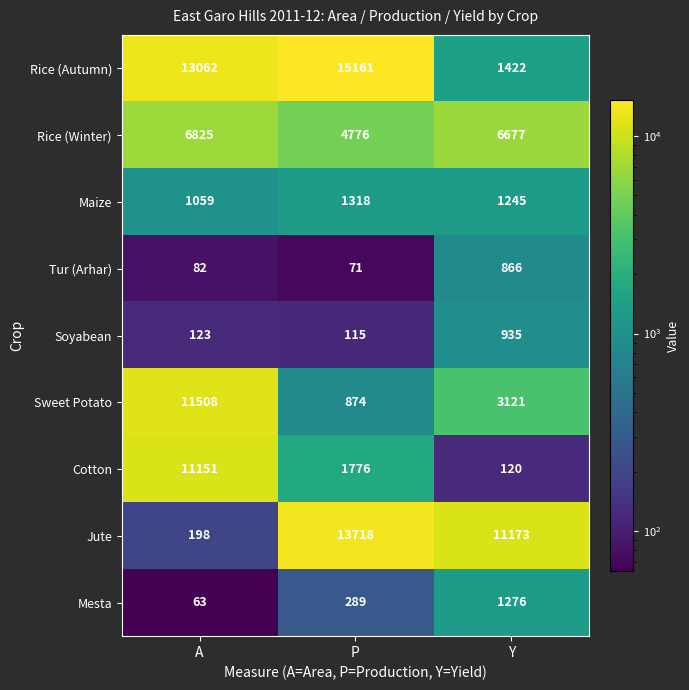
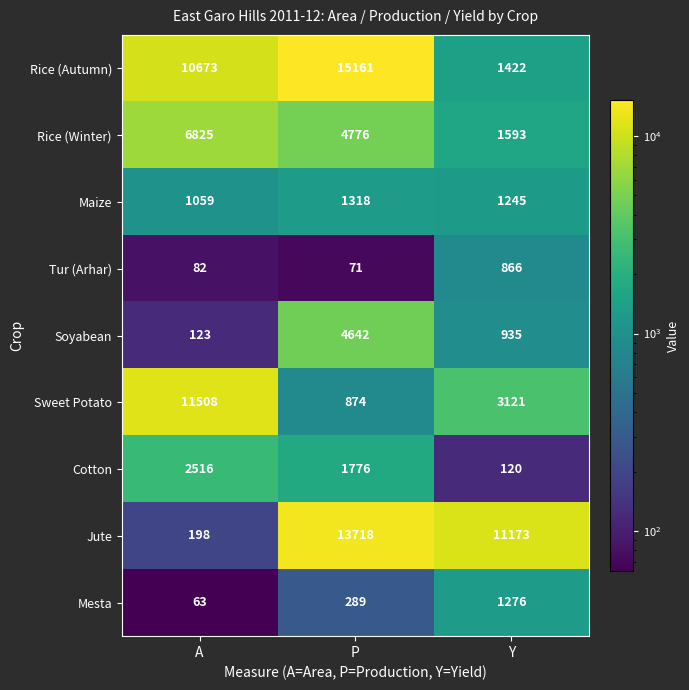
  {
    "Rice (Autumn)": {
-     "A": 13062,
+     "A": 10673,
      "P": 15161,
      "Y": 1422
    },
    "Rice (Winter)": {
      "A": 6825,
      "P": 4776,
-     "Y": 6677
+     "Y": 1593
    },
    "Maize": {
      "A": 1059,
      "P": 1318,
      "Y": 1245
    },
    "Tur (Arhar)": {
      "A": 82,
      "P": 71,
      "Y": 866
    },
    "Soyabean": {
      "A": 123,
-     "P": 115,
+     "P": 4642,
      "Y": 935
    },
    "Sweet Potato": {
      "A": 11508,
      "P": 874,
      "Y": 3121
    },
    "Cotton": {
-     "A": 11151,
+     "A": 2516,
      "P": 1776,
      "Y": 120
    },
    "Jute": {
      "A": 198,
      "P": 13718,
      "Y": 11173
    },
    "Mesta": {
      "A": 63,
      "P": 289,
      "Y": 1276
    }
  }
